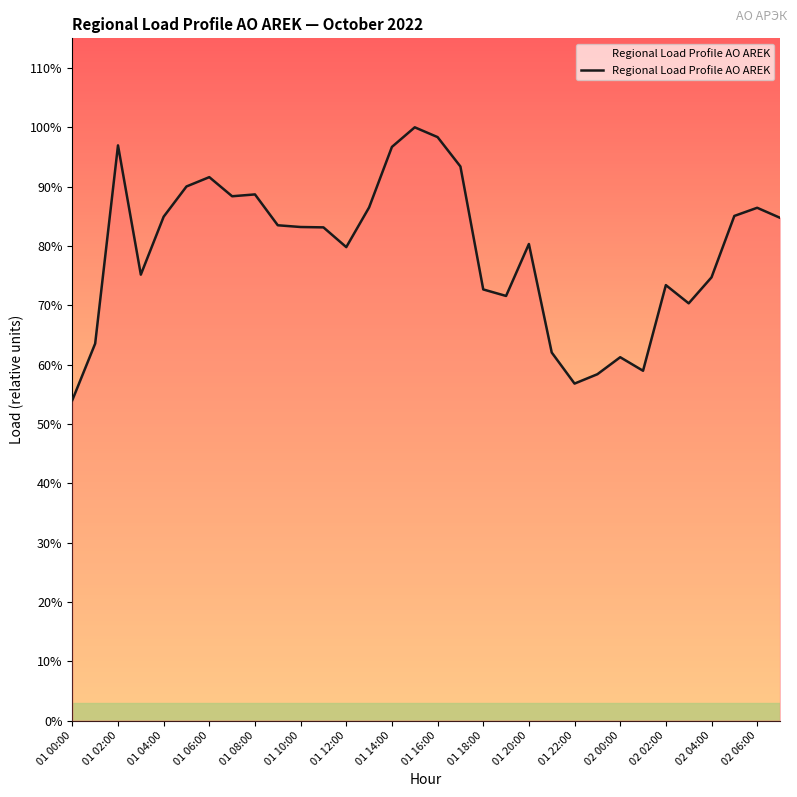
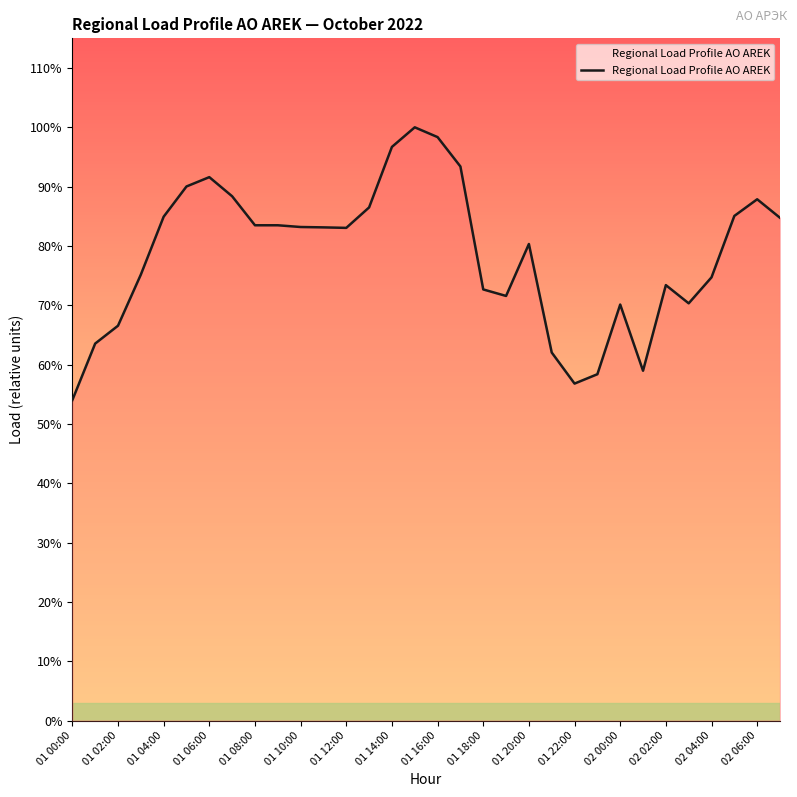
  {
    "01 00:00": "54%",
-   "01 02:00": "97%",
+   "01 02:00": "67%",
    "01 04:00": "85%",
    "01 06:00": "92%",
-   "01 08:00": "89%",
+   "01 08:00": "83%",
    "01 10:00": "83%",
-   "01 12:00": "80%",
+   "01 12:00": "83%",
    "01 14:00": "97%",
    "01 16:00": "98%",
    "01 18:00": "73%",
    "01 20:00": "80%",
    "01 22:00": "57%",
-   "02 00:00": "61%",
+   "02 00:00": "70%",
    "02 02:00": "73%",
    "02 04:00": "75%",
-   "02 06:00": "86%"
+   "02 06:00": "88%"
  }
